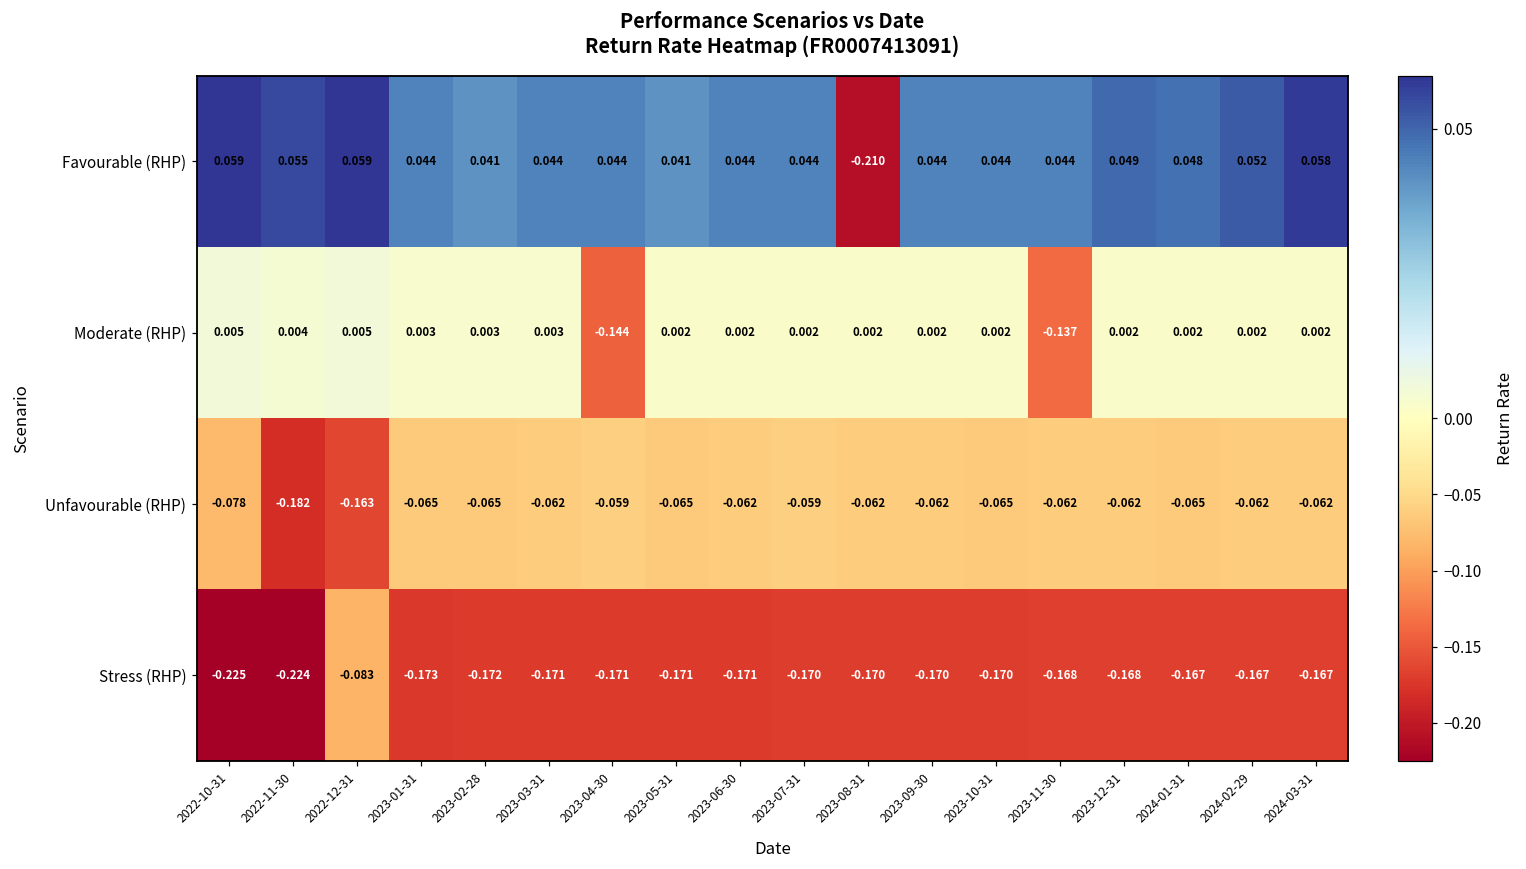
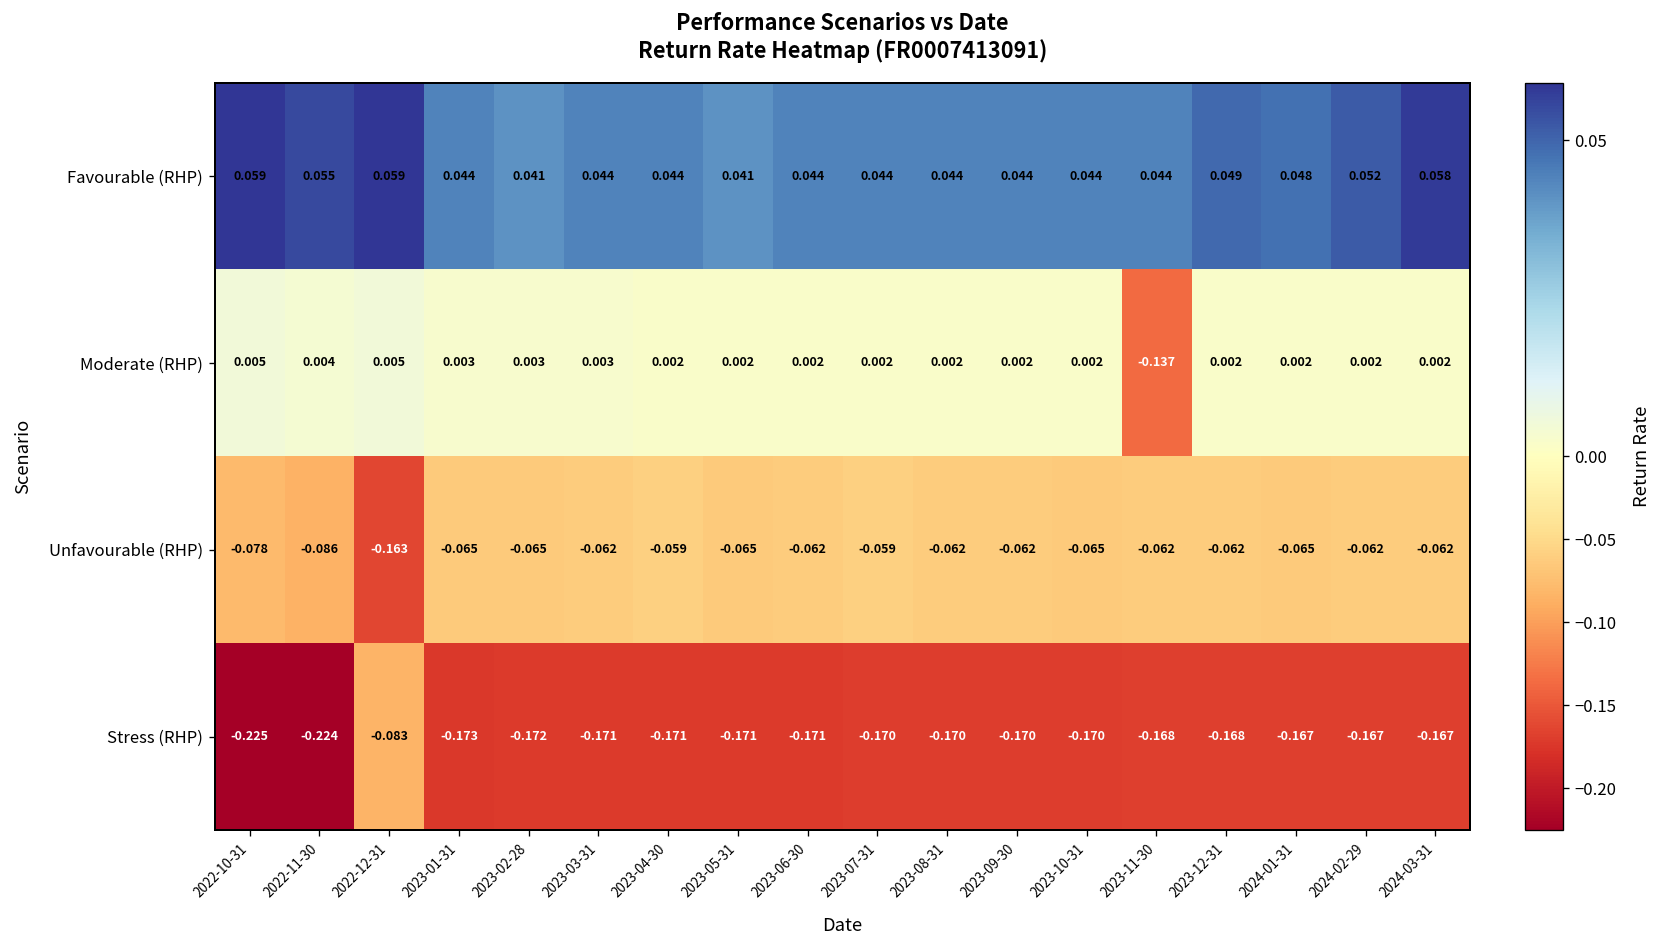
  {
    "Favourable (RHP)": {
      "2022-10-31": 0.059,
      "2022-11-30": 0.055,
      "2022-12-31": 0.059,
      "2023-01-31": 0.044,
      "2023-02-28": 0.041,
      "2023-03-31": 0.044,
      "2023-04-30": 0.044,
      "2023-05-31": 0.041,
      "2023-06-30": 0.044,
      "2023-07-31": 0.044,
-     "2023-08-31": -0.210,
+     "2023-08-31": 0.044,
      "2023-09-30": 0.044,
      "2023-10-31": 0.044,
      "2023-11-30": 0.044,
      "2023-12-31": 0.049,
      "2024-01-31": 0.048,
      "2024-02-29": 0.052,
      "2024-03-31": 0.058
    },
    "Moderate (RHP)": {
      "2022-10-31": 0.005,
      "2022-11-30": 0.004,
      "2022-12-31": 0.005,
      "2023-01-31": 0.003,
      "2023-02-28": 0.003,
      "2023-03-31": 0.003,
-     "2023-04-30": -0.144,
+     "2023-04-30": 0.002,
      "2023-05-31": 0.002,
      "2023-06-30": 0.002,
      "2023-07-31": 0.002,
      "2023-08-31": 0.002,
      "2023-09-30": 0.002,
      "2023-10-31": 0.002,
      "2023-11-30": -0.137,
      "2023-12-31": 0.002,
      "2024-01-31": 0.002,
      "2024-02-29": 0.002,
      "2024-03-31": 0.002
    },
    "Unfavourable (RHP)": {
      "2022-10-31": -0.078,
-     "2022-11-30": -0.182,
+     "2022-11-30": -0.086,
      "2022-12-31": -0.163,
      "2023-01-31": -0.065,
      "2023-02-28": -0.065,
      "2023-03-31": -0.062,
      "2023-04-30": -0.059,
      "2023-05-31": -0.065,
      "2023-06-30": -0.062,
      "2023-07-31": -0.059,
      "2023-08-31": -0.062,
      "2023-09-30": -0.062,
      "2023-10-31": -0.065,
      "2023-11-30": -0.062,
      "2023-12-31": -0.062,
      "2024-01-31": -0.065,
      "2024-02-29": -0.062,
      "2024-03-31": -0.062
    },
    "Stress (RHP)": {
      "2022-10-31": -0.225,
      "2022-11-30": -0.224,
      "2022-12-31": -0.083,
      "2023-01-31": -0.173,
      "2023-02-28": -0.172,
      "2023-03-31": -0.171,
      "2023-04-30": -0.171,
      "2023-05-31": -0.171,
      "2023-06-30": -0.171,
      "2023-07-31": -0.170,
      "2023-08-31": -0.170,
      "2023-09-30": -0.170,
      "2023-10-31": -0.170,
      "2023-11-30": -0.168,
      "2023-12-31": -0.168,
      "2024-01-31": -0.167,
      "2024-02-29": -0.167,
      "2024-03-31": -0.167
    }
  }
